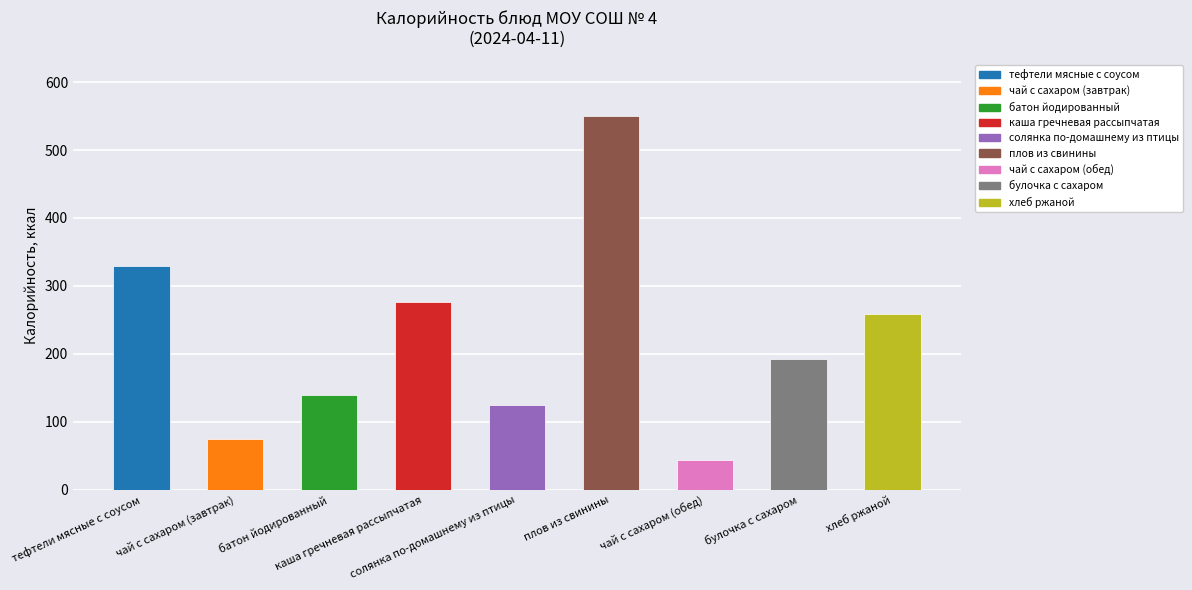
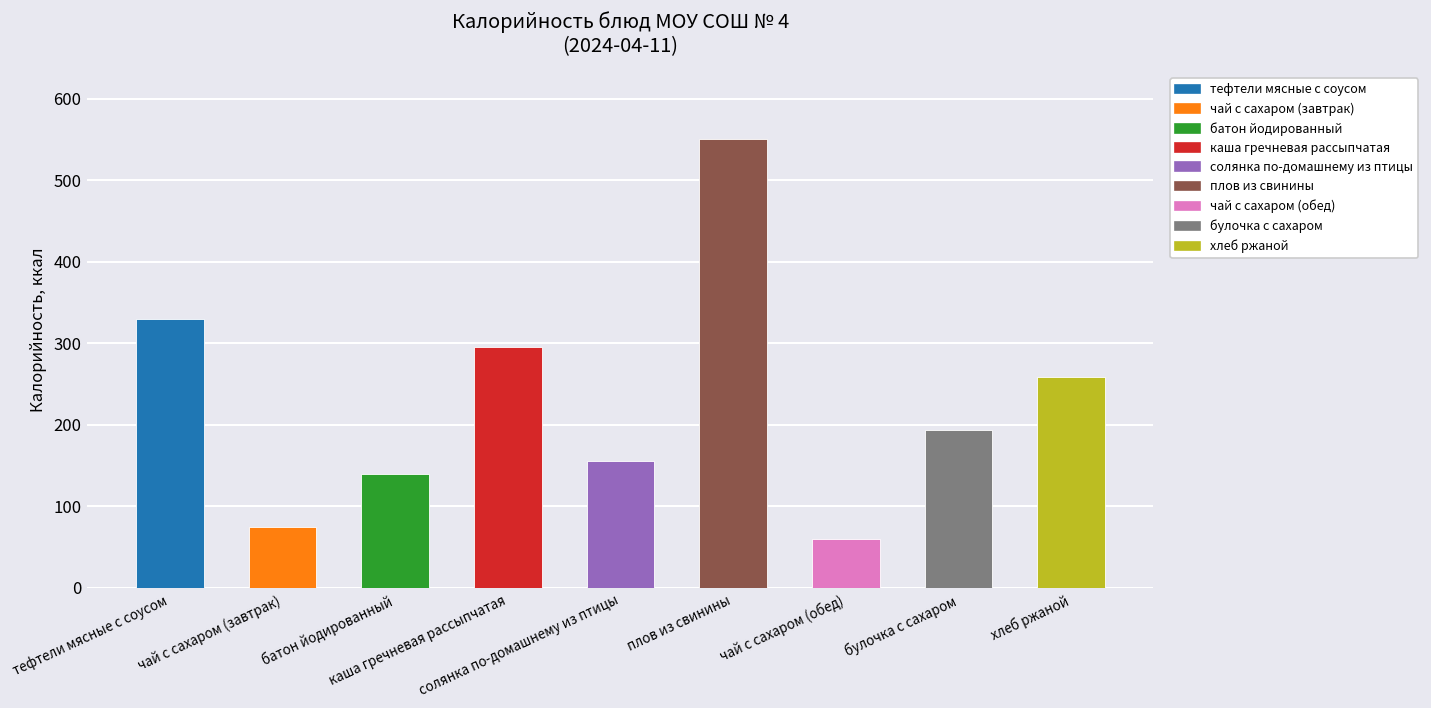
  {
    "тефтели мясные с соусом": 330,
    "чай с сахаром (завтрак)": 80,
    "батон йодированный": 140,
-   "каша гречневая рассыпчатая": 280,
-   "солянка по-домашнему из птицы": 130,
+   "каша гречневая рассыпчатая": 300,
+   "солянка по-домашнему из птицы": 160,
    "плов из свинины": 550,
-   "чай с сахаром (обед)": 40,
+   "чай с сахаром (обед)": 60,
    "булочка с сахаром": 190,
    "хлеб ржаной": 260
  }
